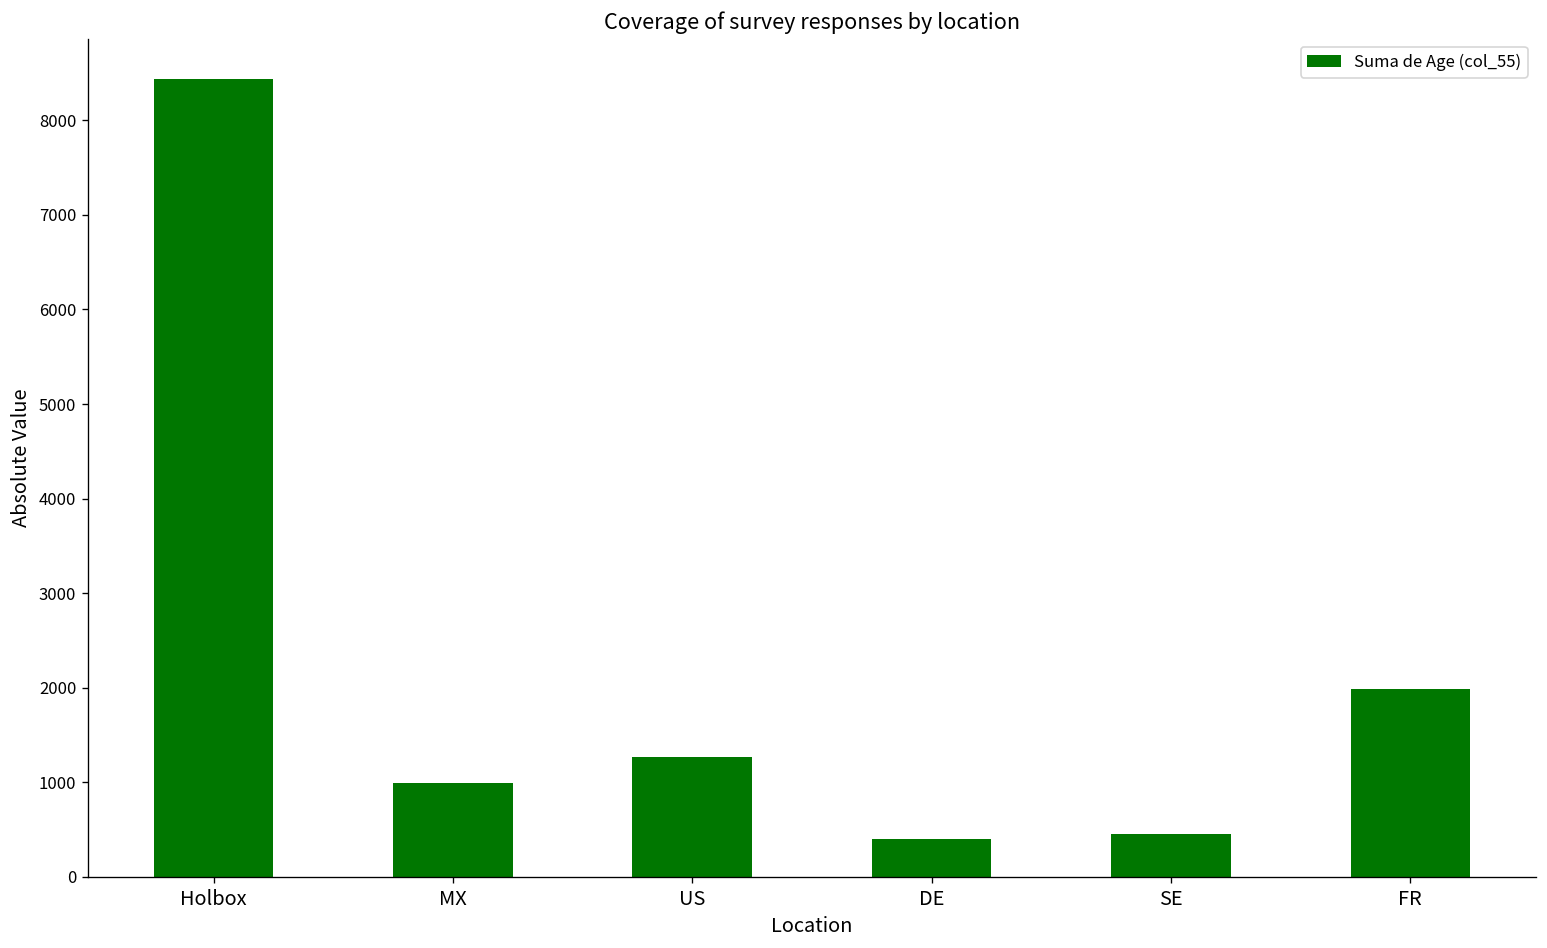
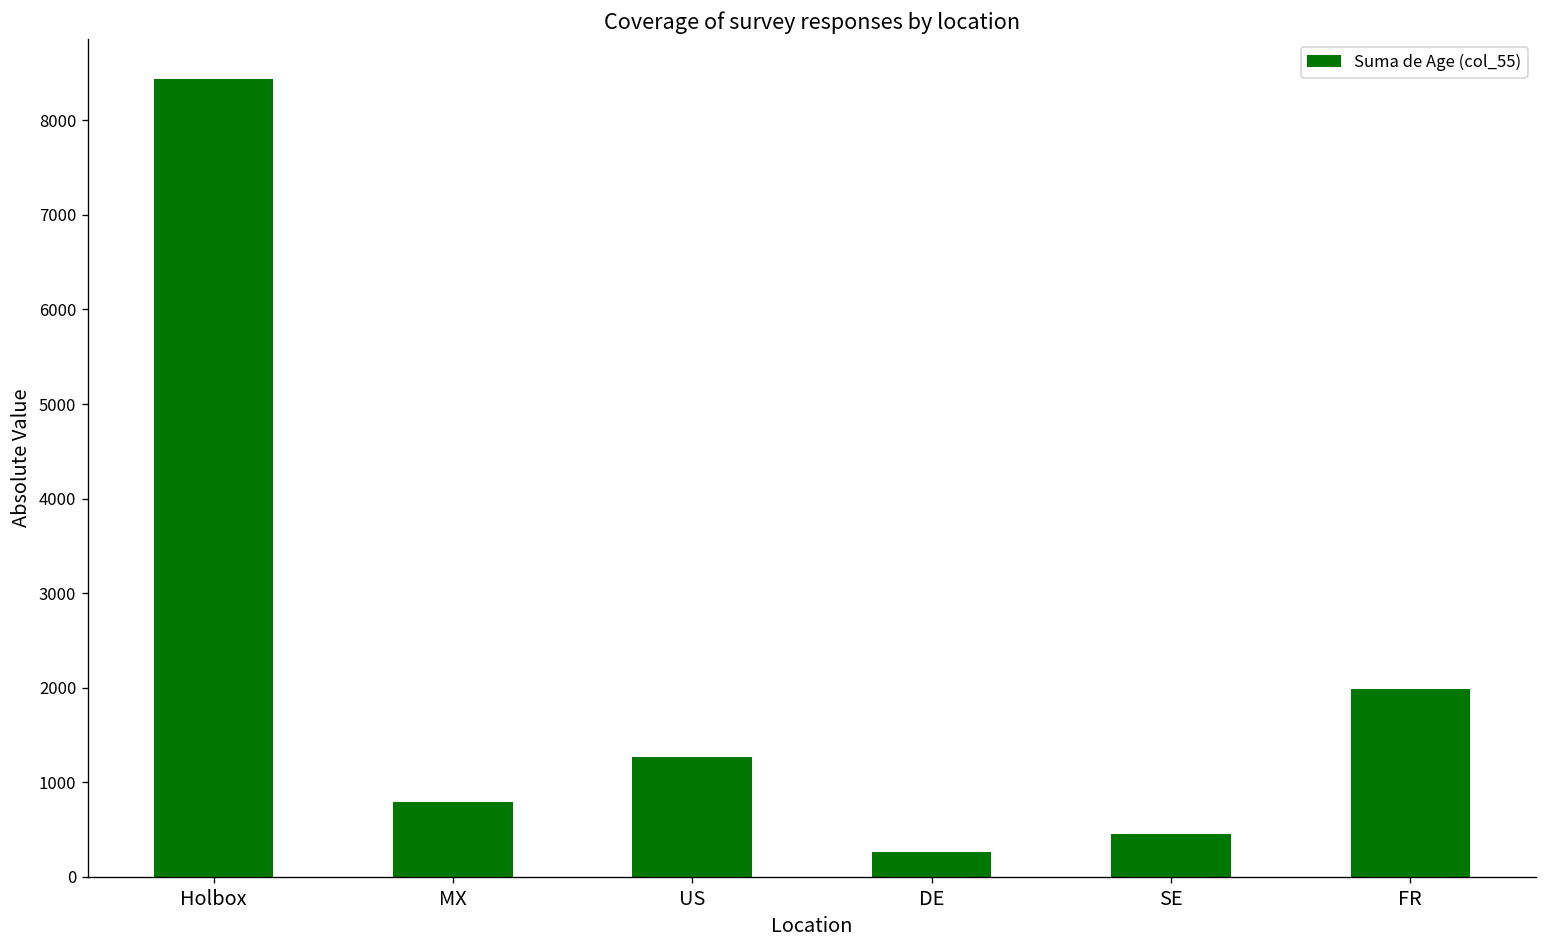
  {
    "Holbox": 8400,
-   "MX": 1000,
+   "MX": 800,
    "US": 1300,
-   "DE": 400,
+   "DE": 300,
    "SE": 400,
    "FR": 2000
  }
